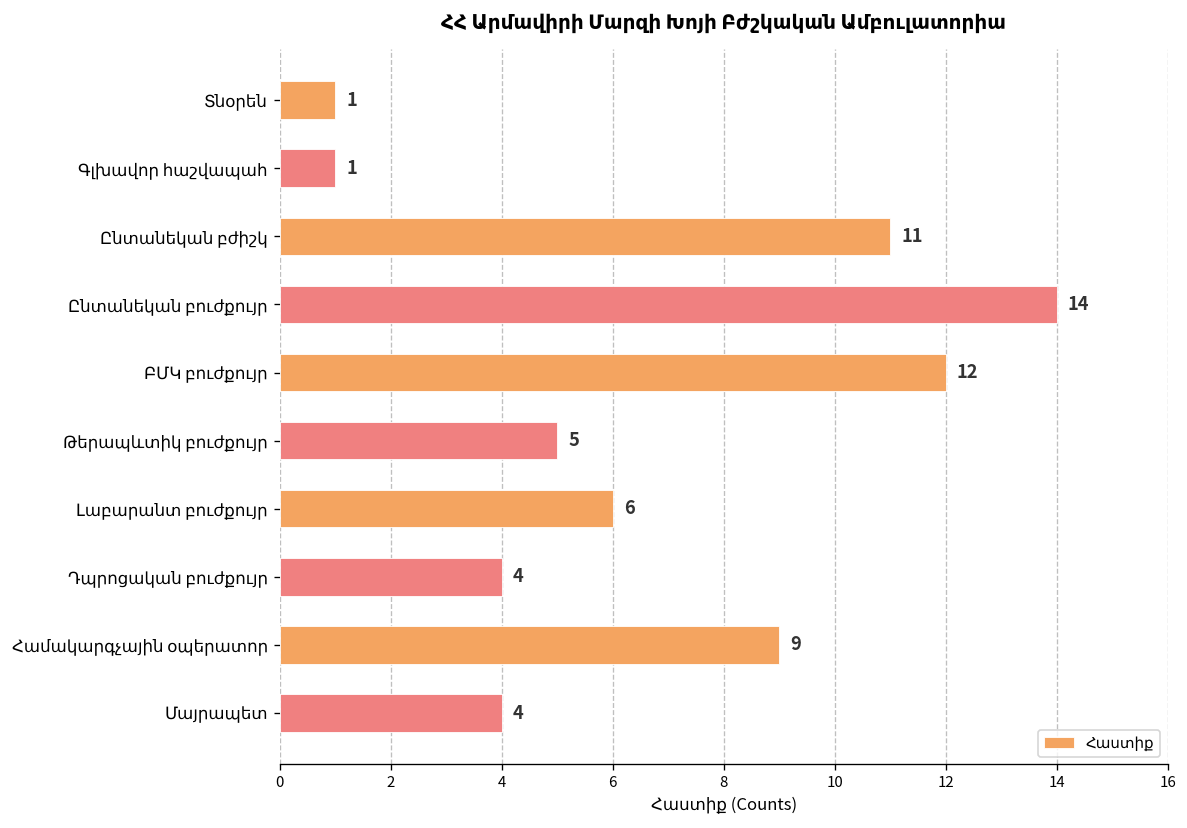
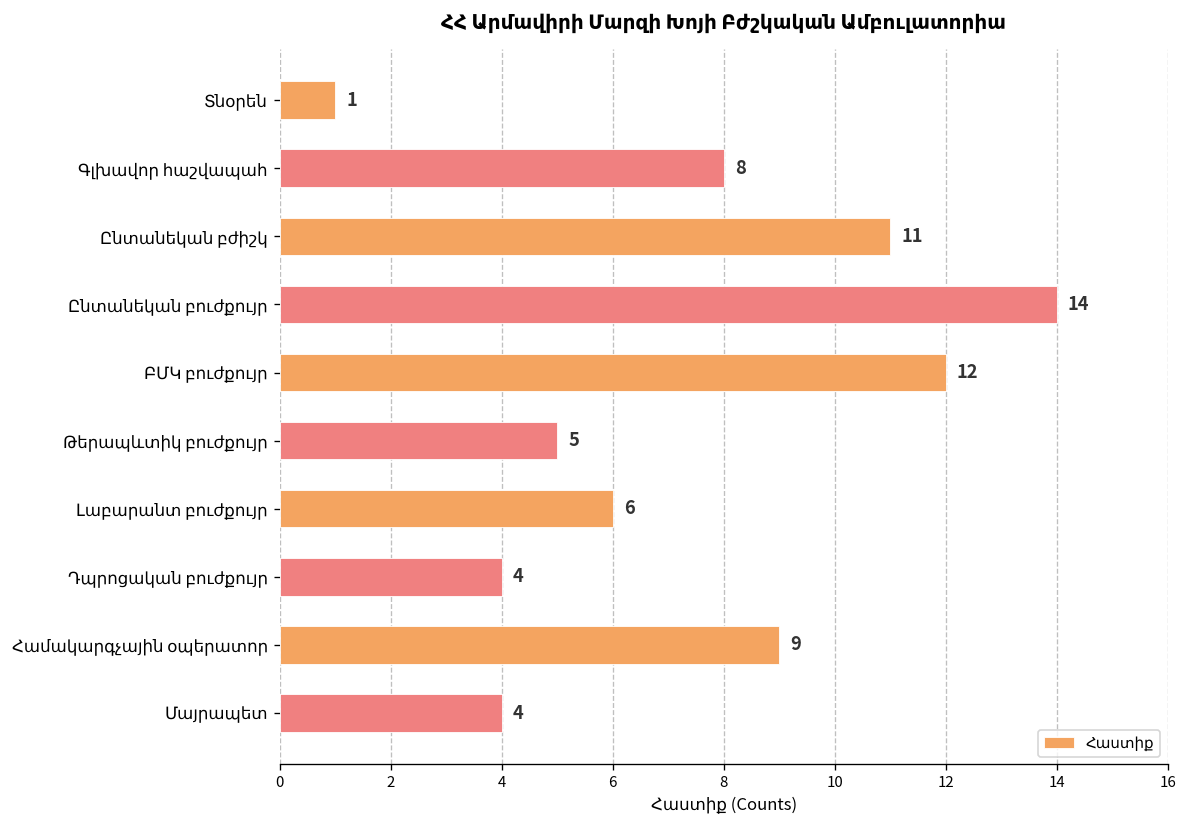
  {
    "Տնօրեն": 1,
-   "Գլխավոր հաշվապահ": 1,
+   "Գլխավոր հաշվապահ": 8,
    "Ընտանեկան բժիշկ": 11,
    "Ընտանեկան բուժքույր": 14,
    "ԲՄԿ բուժքույր": 12,
    "Թերապևտիկ բուժքույր": 5,
    "Լաբարանտ բուժքույր": 6,
    "Դպրոցական բուժքույր": 4,
    "Համակարգչային օպերատոր": 9,
    "Մայրապետ": 4
  }
